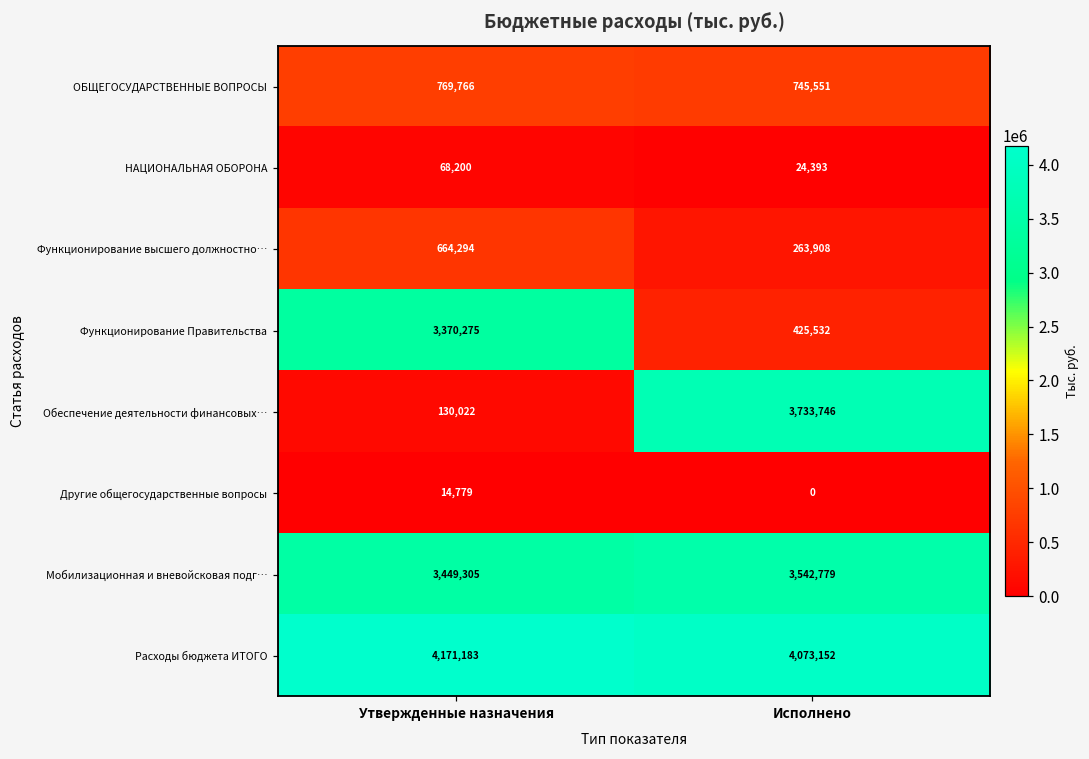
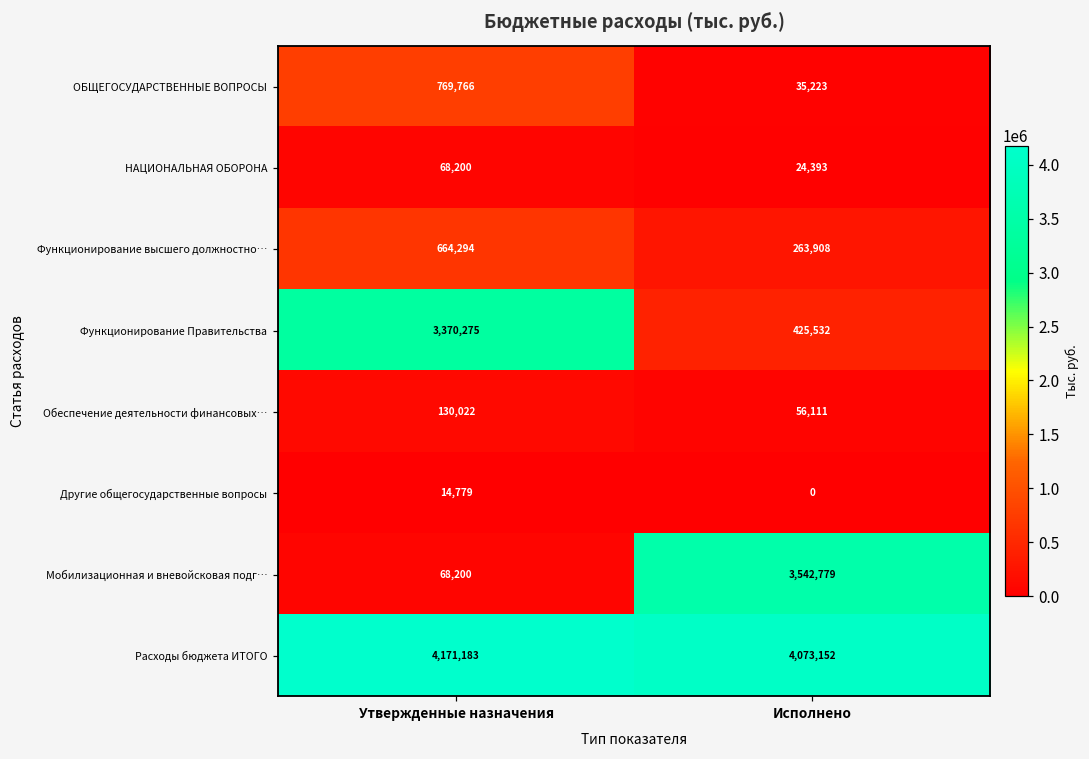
  {
    "ОБЩЕГОСУДАРСТВЕННЫЕ ВОПРОСЫ": {
      "Утвержденные назначения": "769,766",
-     "Исполнено": "745,551"
+     "Исполнено": "35,223"
    },
    "НАЦИОНАЛЬНАЯ ОБОРОНА": {
      "Утвержденные назначения": "68,200",
      "Исполнено": "24,393"
    },
    "Функционирование высшего должностно…": {
      "Утвержденные назначения": "664,294",
      "Исполнено": "263,908"
    },
    "Функционирование Правительства": {
      "Утвержденные назначения": "3,370,275",
      "Исполнено": "425,532"
    },
    "Обеспечение деятельности финансовых…": {
      "Утвержденные назначения": "130,022",
-     "Исполнено": "3,733,746"
+     "Исполнено": "56,111"
    },
    "Другие общегосударственные вопросы": {
      "Утвержденные назначения": "14,779",
      "Исполнено": "0"
    },
    "Мобилизационная и вневойсковая подг…": {
-     "Утвержденные назначения": "3,449,305",
+     "Утвержденные назначения": "68,200",
      "Исполнено": "3,542,779"
    },
    "Расходы бюджета ИТОГО": {
      "Утвержденные назначения": "4,171,183",
      "Исполнено": "4,073,152"
    }
  }
